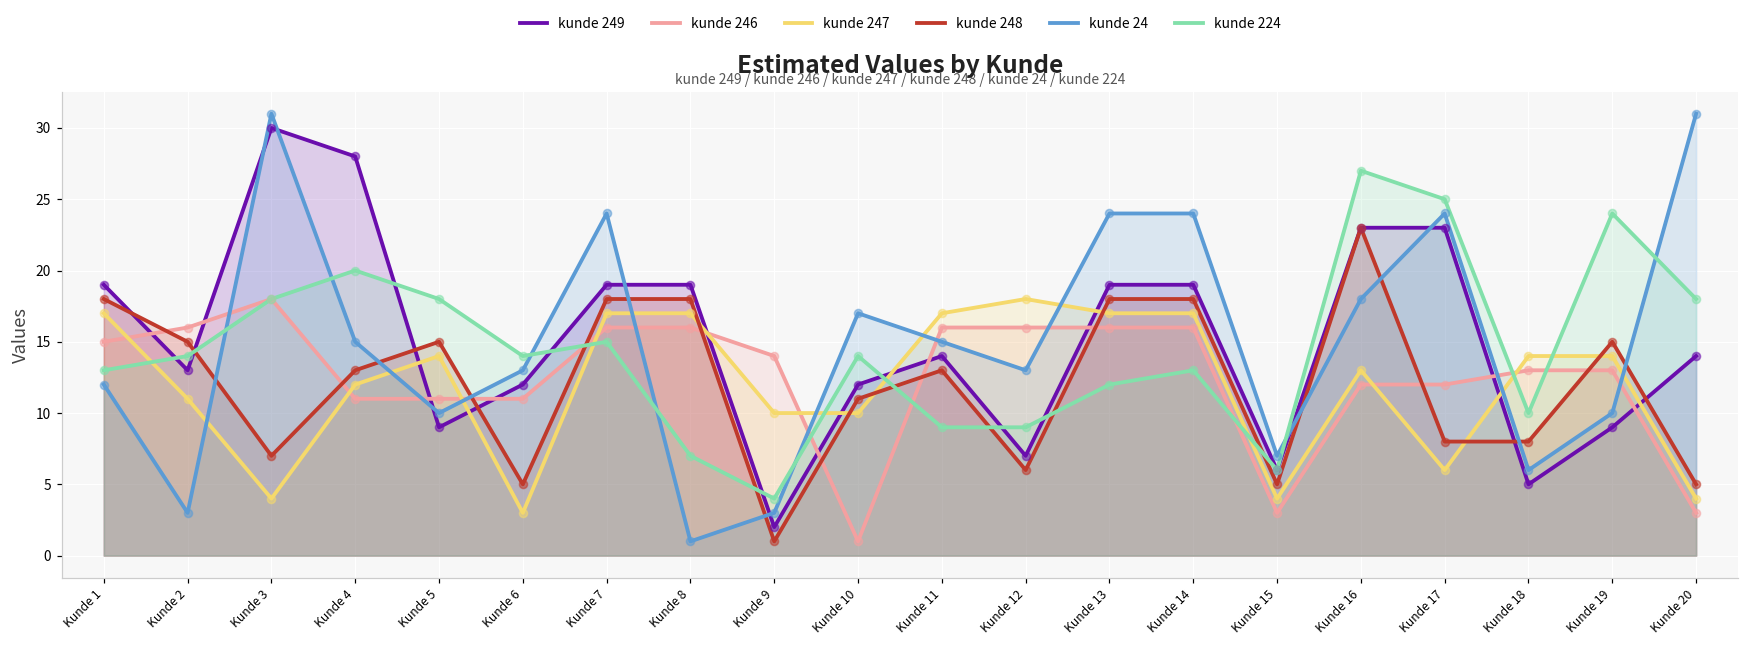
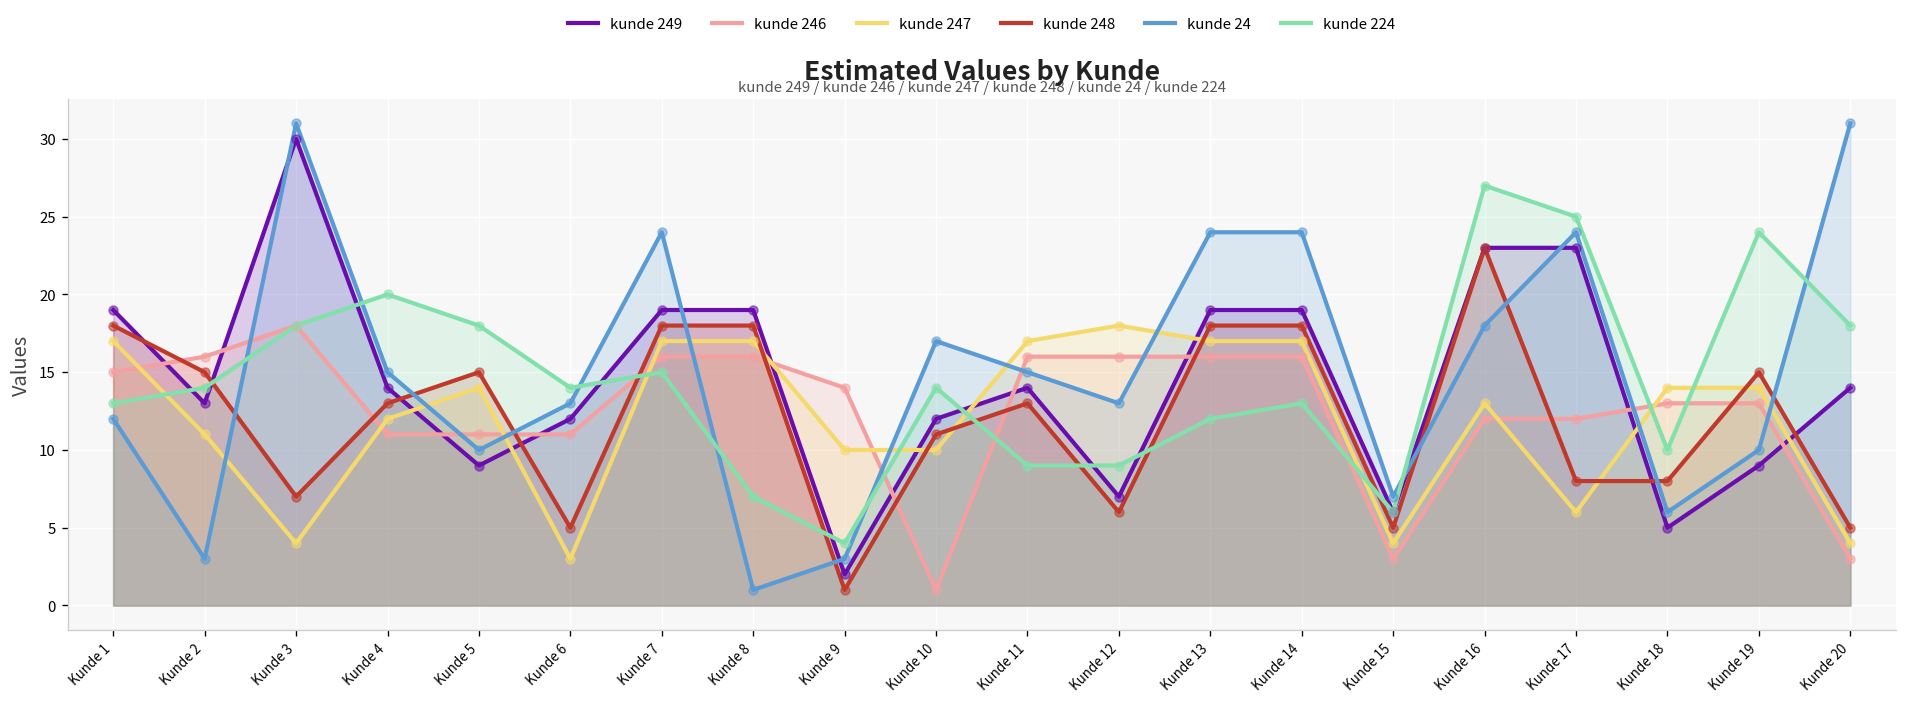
  {
    "kunde 249": {
      "Kunde 1": 19,
      "Kunde 2": 13,
      "Kunde 3": 30,
-     "Kunde 4": 28,
+     "Kunde 4": 14,
      "Kunde 5": 9,
      "Kunde 6": 12,
      "Kunde 7": 19,
      "Kunde 8": 19,
      "Kunde 9": 2,
      "Kunde 10": 12,
      "Kunde 11": 14,
      "Kunde 12": 7,
      "Kunde 13": 19,
      "Kunde 14": 19,
      "Kunde 17": 23,
      "Kunde 18": 5,
      "Kunde 19": 9,
      "Kunde 20": 14
    },
    "kunde 246": {
      "Kunde 1": 15,
      "Kunde 2": 16,
      "Kunde 4": 11,
      "Kunde 5": 11,
      "Kunde 6": 11,
      "Kunde 7": 16,
      "Kunde 8": 16,
      "Kunde 9": 14,
      "Kunde 10": 1,
      "Kunde 11": 16,
      "Kunde 12": 16,
      "Kunde 13": 16,
      "Kunde 14": 16,
      "Kunde 15": 3,
      "Kunde 16": 12,
      "Kunde 17": 12,
      "Kunde 18": 13,
      "Kunde 19": 13,
      "Kunde 20": 3
    },
    "kunde 247": {
      "Kunde 1": 17,
      "Kunde 2": 11,
      "Kunde 3": 4,
      "Kunde 4": 12,
      "Kunde 5": 14,
      "Kunde 6": 3,
      "Kunde 7": 17,
      "Kunde 8": 17,
      "Kunde 9": 10,
      "Kunde 10": 10,
      "Kunde 11": 17,
      "Kunde 12": 18,
      "Kunde 13": 17,
      "Kunde 14": 17,
      "Kunde 15": 4,
      "Kunde 16": 13,
      "Kunde 17": 6,
      "Kunde 18": 14,
      "Kunde 19": 14,
      "Kunde 20": 4
    },
    "kunde 248": {
      "Kunde 1": 18,
      "Kunde 2": 15,
      "Kunde 3": 7,
      "Kunde 4": 13,
      "Kunde 5": 15,
      "Kunde 6": 5,
      "Kunde 7": 18,
      "Kunde 8": 18,
      "Kunde 9": 1,
      "Kunde 10": 11,
      "Kunde 11": 13,
      "Kunde 12": 6,
      "Kunde 13": 18,
      "Kunde 14": 18,
      "Kunde 15": 5,
      "Kunde 17": 8,
      "Kunde 18": 8,
      "Kunde 19": 15,
      "Kunde 20": 5
    },
    "kunde 24": {
      "Kunde 1": 12,
      "Kunde 2": 3,
      "Kunde 3": 31,
      "Kunde 4": 15,
      "Kunde 5": 10,
      "Kunde 6": 13,
      "Kunde 7": 24,
      "Kunde 8": 1,
      "Kunde 9": 3,
      "Kunde 10": 17,
      "Kunde 11": 15,
      "Kunde 12": 13,
      "Kunde 13": 24,
      "Kunde 14": 24,
      "Kunde 15": 7,
      "Kunde 16": 18,
      "Kunde 17": 24,
      "Kunde 18": 6,
      "Kunde 19": 10,
      "Kunde 20": 31
    },
    "kunde 224": {
      "Kunde 1": 13,
      "Kunde 2": 14,
      "Kunde 4": 20,
      "Kunde 5": 18,
      "Kunde 6": 14,
      "Kunde 7": 15,
      "Kunde 8": 7,
      "Kunde 9": 4,
      "Kunde 10": 14,
      "Kunde 11": 9,
      "Kunde 12": 9,
      "Kunde 13": 12,
      "Kunde 14": 13,
      "Kunde 16": 27,
      "Kunde 17": 25,
      "Kunde 18": 10,
      "Kunde 19": 24,
      "Kunde 20": 18
    }
  }
